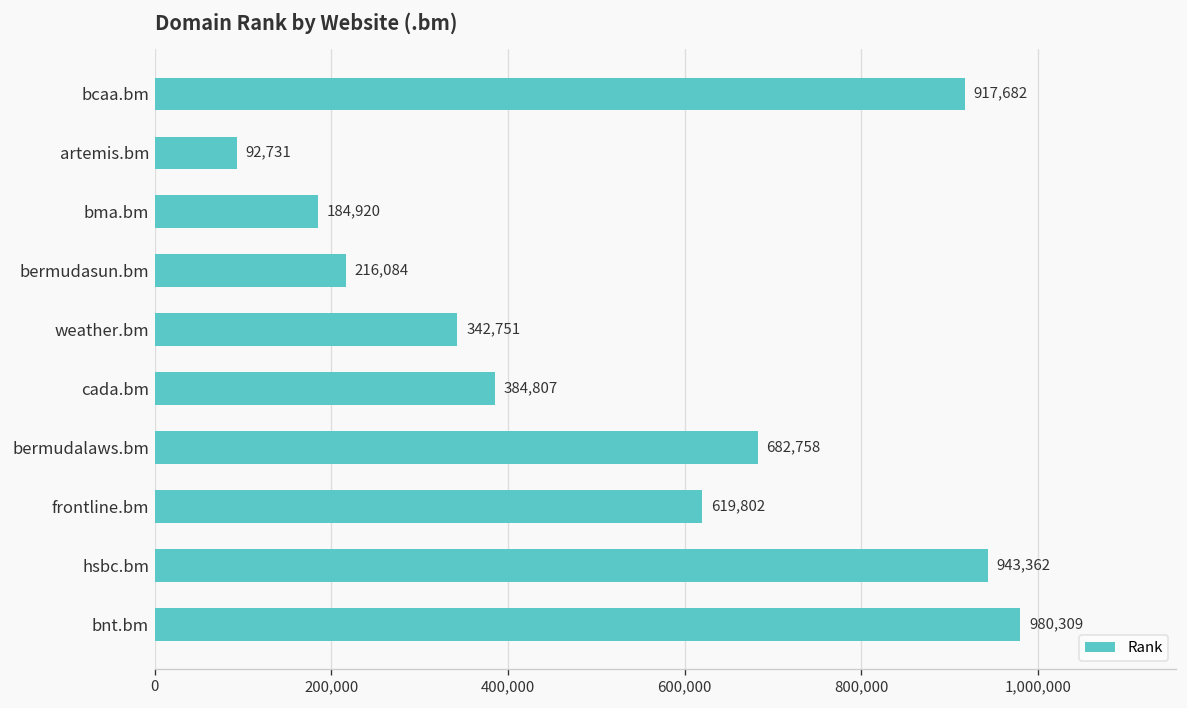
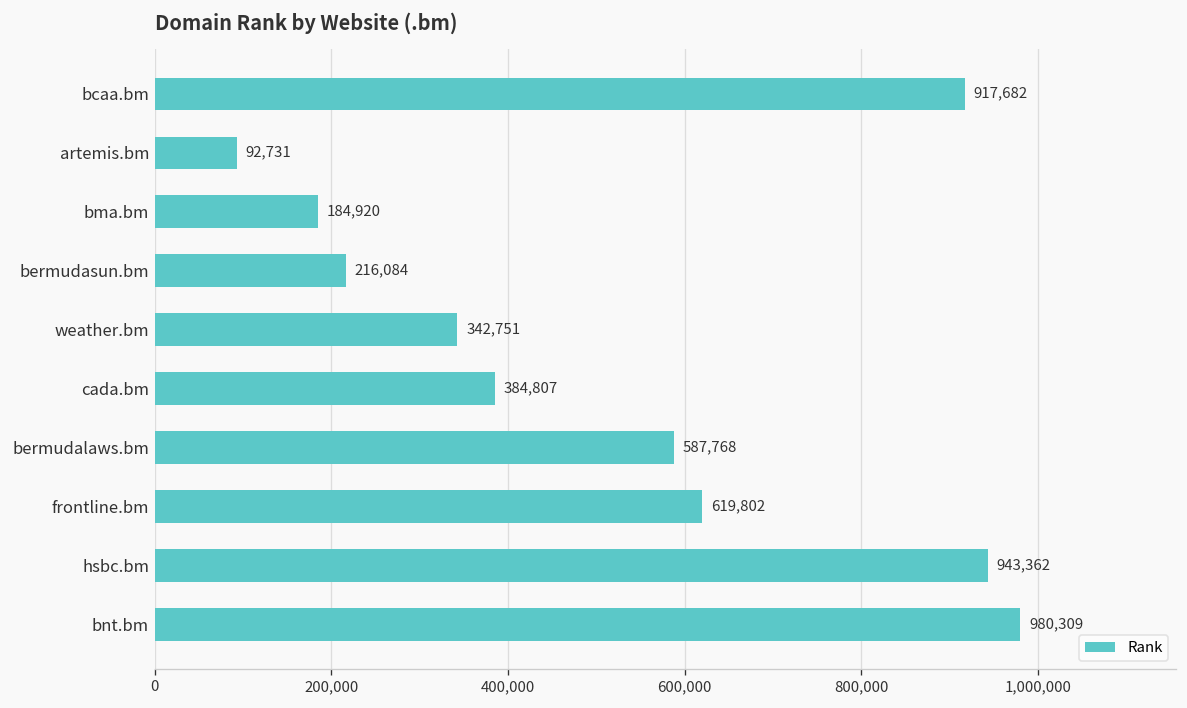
  {
    "bcaa.bm": "917,682",
    "artemis.bm": "92,731",
    "bma.bm": "184,920",
    "bermudasun.bm": "216,084",
    "weather.bm": "342,751",
    "cada.bm": "384,807",
-   "bermudalaws.bm": "682,758",
+   "bermudalaws.bm": "587,768",
    "frontline.bm": "619,802",
    "hsbc.bm": "943,362",
    "bnt.bm": "980,309"
  }
